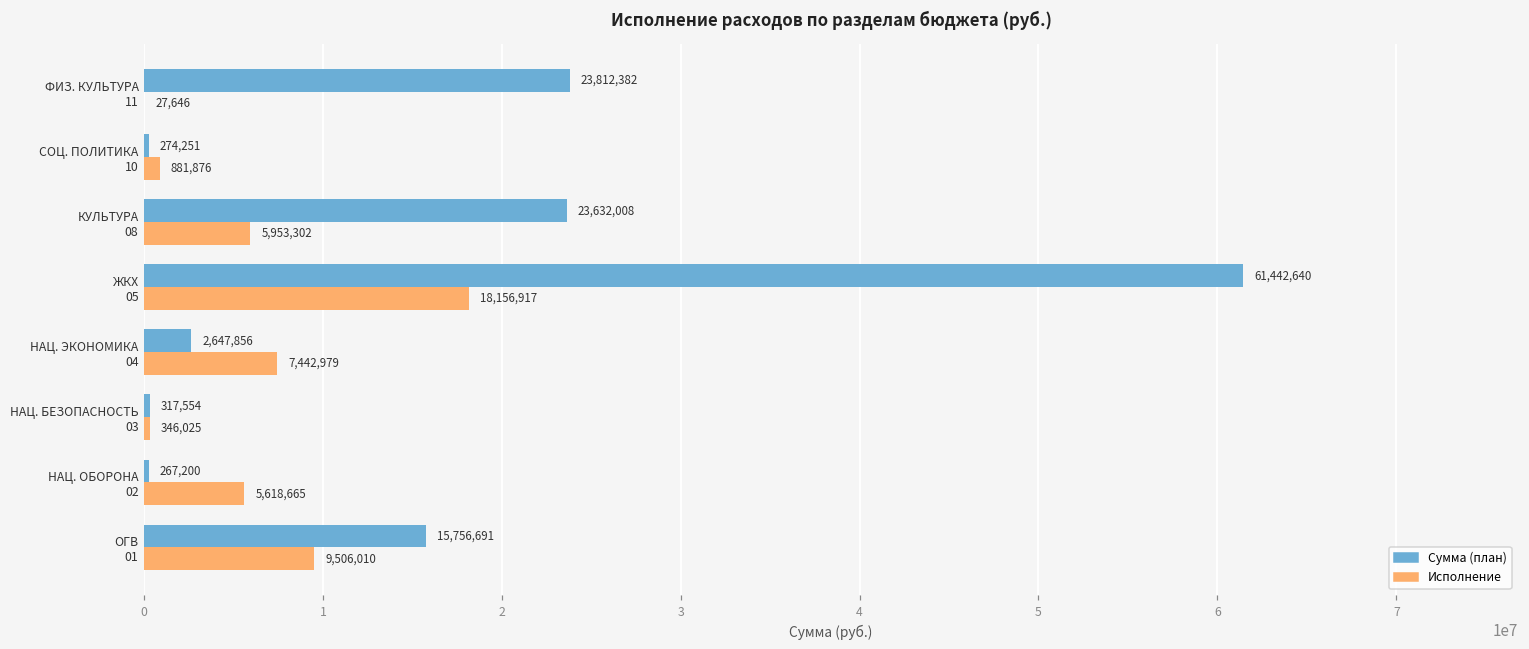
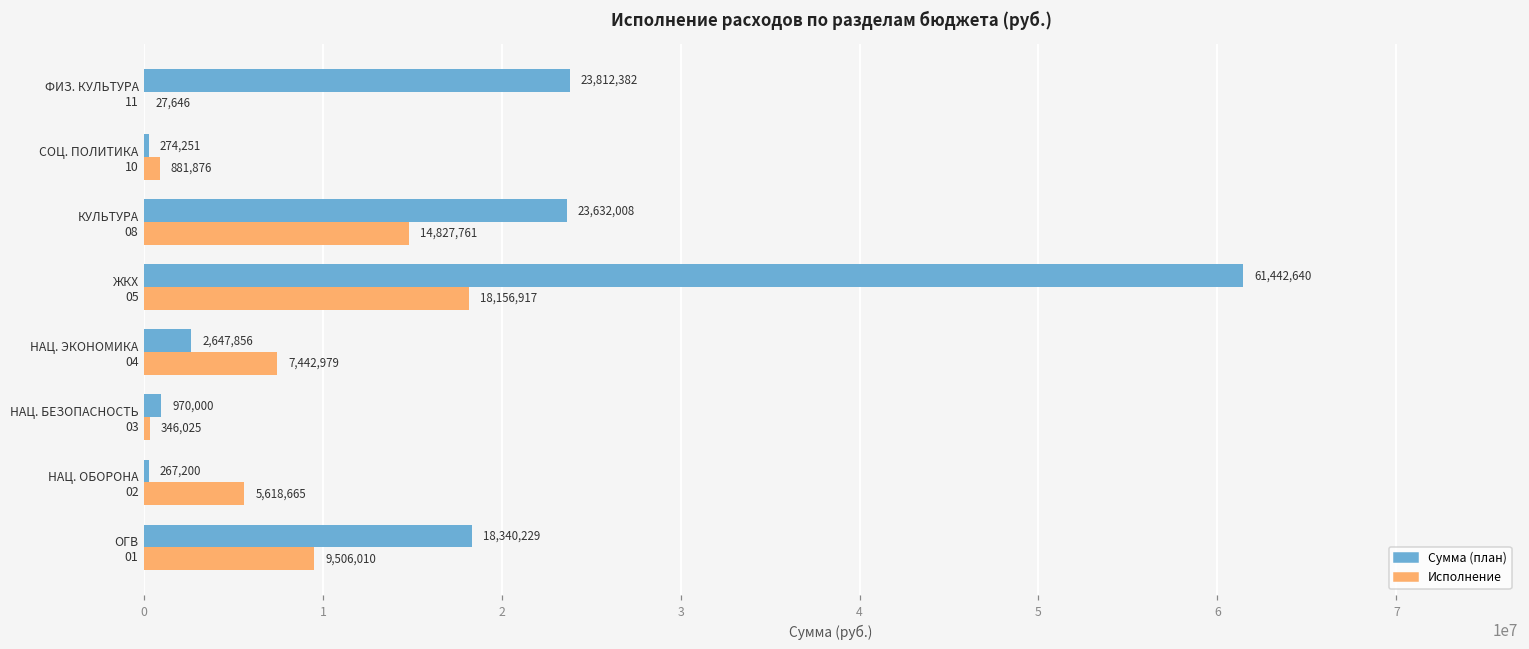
  {
    "Сумма (план)": {
      "ФИЗ. КУЛЬТУРА 11": "23,812,382",
      "СОЦ. ПОЛИТИКА 10": "274,251",
      "КУЛЬТУРА 08": "23,632,008",
      "ЖКХ 05": "61,442,640",
      "НАЦ. ЭКОНОМИКА 04": "2,647,856",
-     "НАЦ. БЕЗОПАСНОСТЬ 03": "317,554",
+     "НАЦ. БЕЗОПАСНОСТЬ 03": "970,000",
      "НАЦ. ОБОРОНА 02": "267,200",
-     "ОГВ 01": "15,756,691"
+     "ОГВ 01": "18,340,229"
    },
    "Исполнение": {
      "ФИЗ. КУЛЬТУРА 11": "27,646",
      "СОЦ. ПОЛИТИКА 10": "881,876",
-     "КУЛЬТУРА 08": "5,953,302",
+     "КУЛЬТУРА 08": "14,827,761",
      "ЖКХ 05": "18,156,917",
      "НАЦ. ЭКОНОМИКА 04": "7,442,979",
      "НАЦ. БЕЗОПАСНОСТЬ 03": "346,025",
      "НАЦ. ОБОРОНА 02": "5,618,665",
      "ОГВ 01": "9,506,010"
    }
  }
